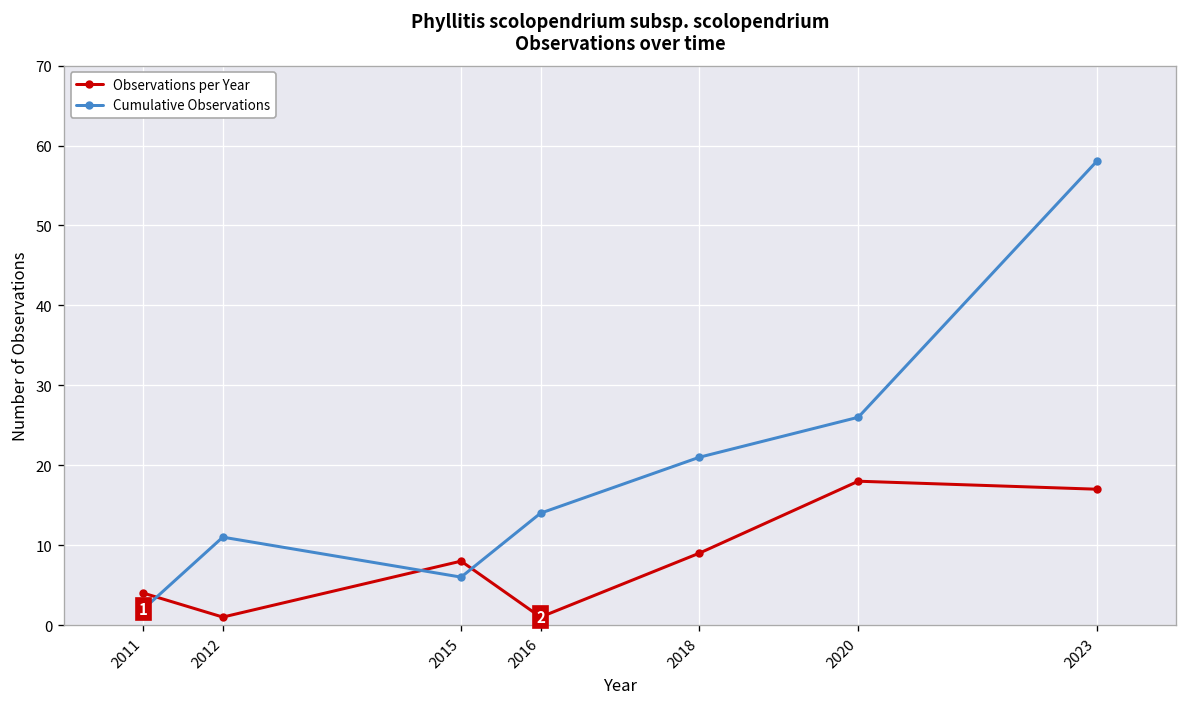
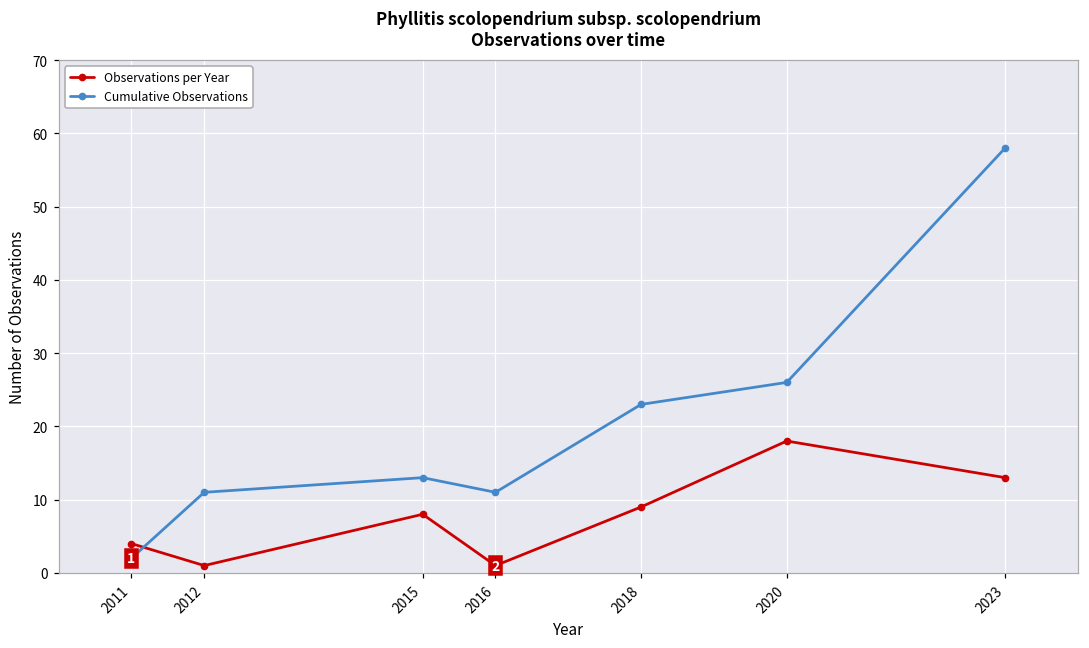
  {
    "Observations per Year": {
      "2011": 4,
      "2012": 1,
      "2015": 8,
      "2018": 9,
      "2020": 18,
-     "2023": 17
+     "2023": 13
    },
    "Cumulative Observations": {
      "2012": 11,
-     "2015": 6,
-     "2016": 14,
-     "2018": 21,
+     "2015": 13,
+     "2016": 11,
+     "2018": 23,
      "2020": 26,
      "2023": 58
    }
  }
